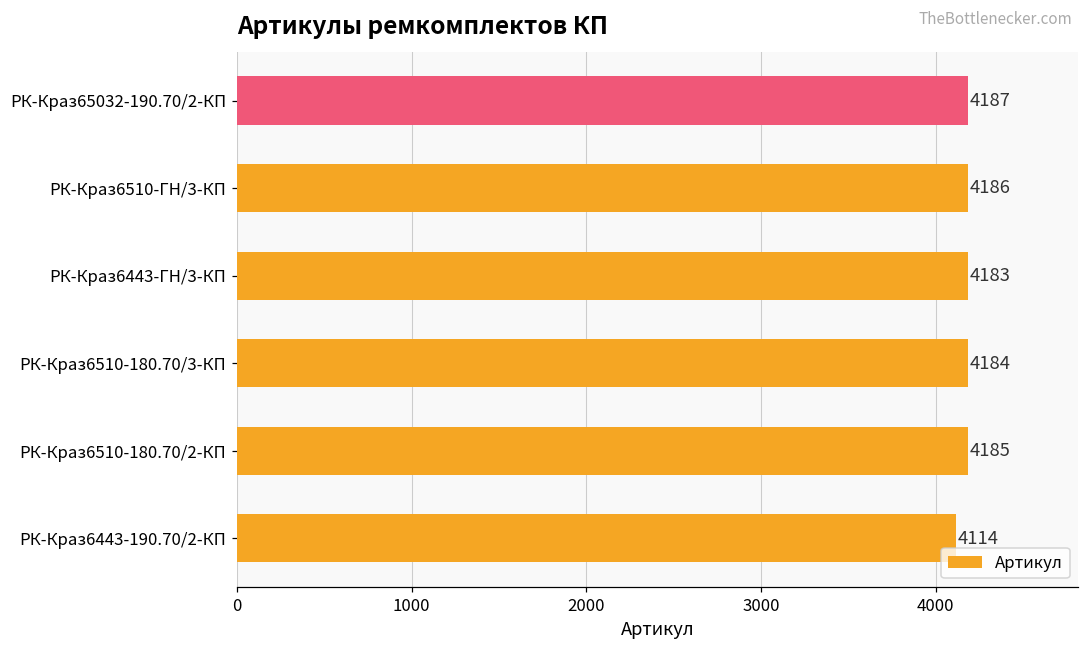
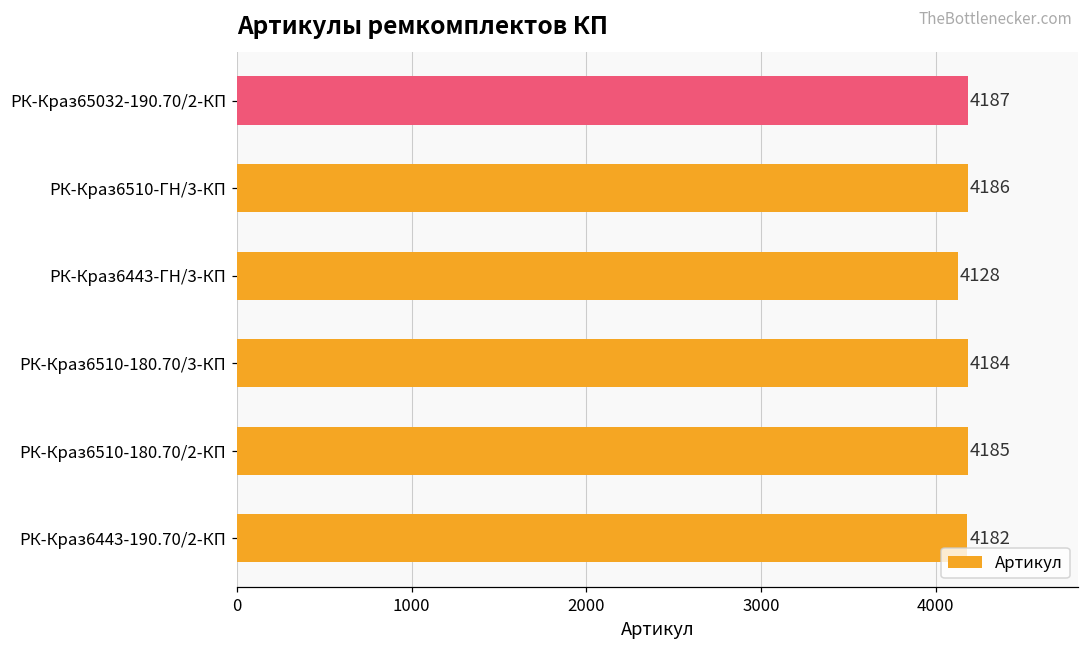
  {
    "РК-Краз65032-190.70/2-КП": 4187,
    "РК-Краз6510-ГН/3-КП": 4186,
-   "РК-Краз6443-ГН/3-КП": 4183,
+   "РК-Краз6443-ГН/3-КП": 4128,
    "РК-Краз6510-180.70/3-КП": 4184,
    "РК-Краз6510-180.70/2-КП": 4185,
-   "РК-Краз6443-190.70/2-КП": 4114
+   "РК-Краз6443-190.70/2-КП": 4182
  }
